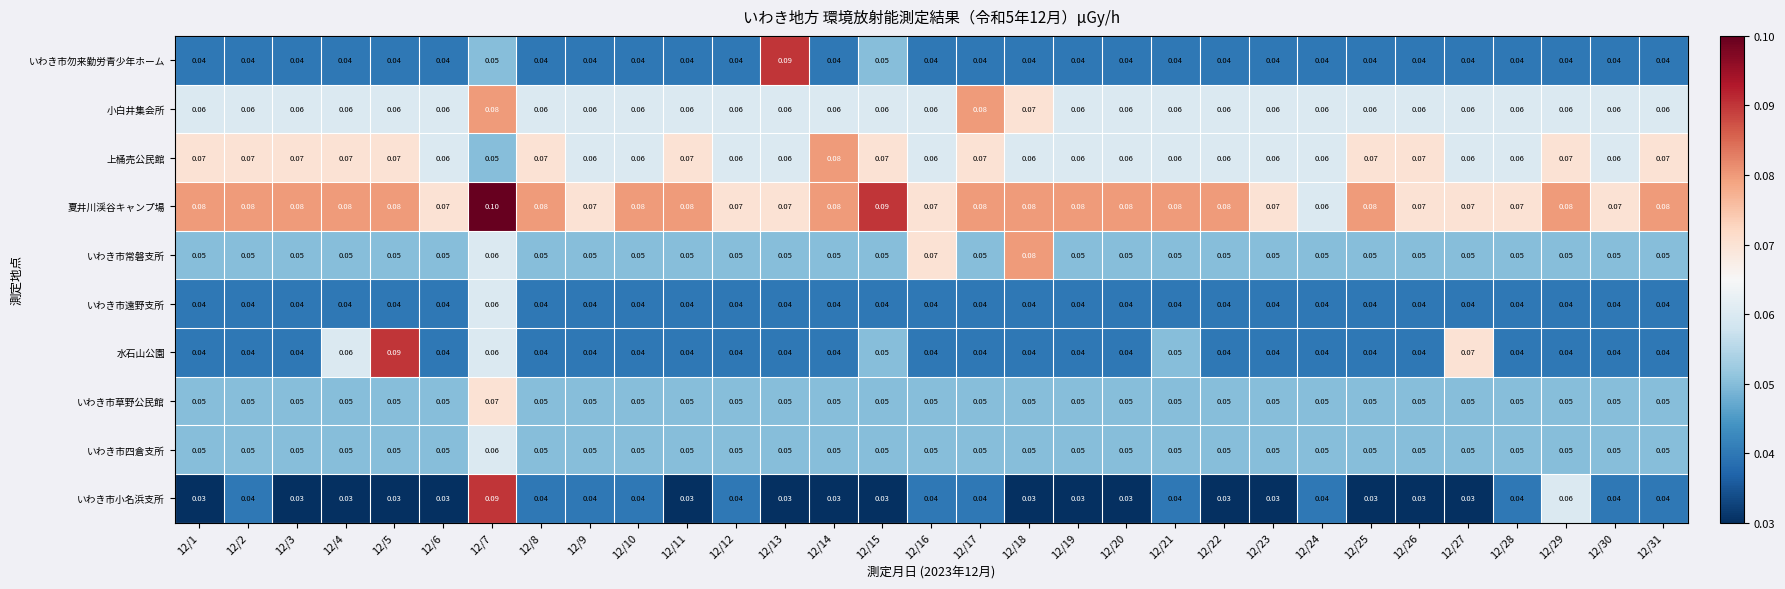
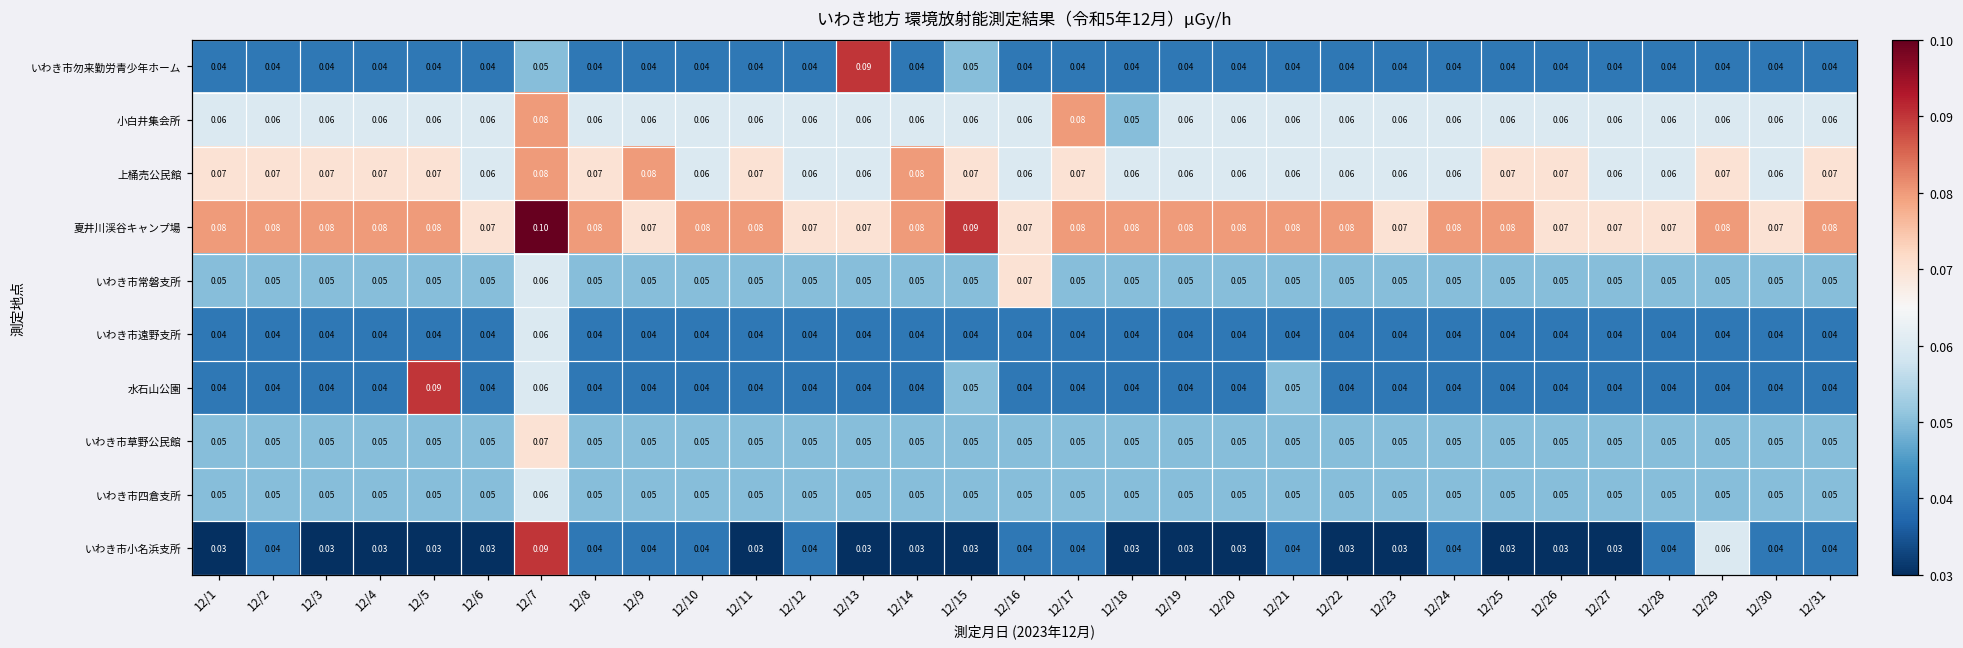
  {
    "小白井集会所": {
      "12/1": 0.06,
      "12/2": 0.06,
      "12/3": 0.06,
      "12/4": 0.06,
      "12/5": 0.06,
      "12/6": 0.06,
      "12/7": 0.08,
      "12/8": 0.06,
      "12/9": 0.06,
      "12/10": 0.06,
      "12/11": 0.06,
      "12/12": 0.06,
      "12/13": 0.06,
      "12/14": 0.06,
      "12/15": 0.06,
      "12/16": 0.06,
      "12/17": 0.08,
-     "12/18": 0.07,
+     "12/18": 0.05,
      "12/19": 0.06,
      "12/20": 0.06,
      "12/21": 0.06,
      "12/22": 0.06,
      "12/23": 0.06,
      "12/24": 0.06,
      "12/25": 0.06,
      "12/26": 0.06,
      "12/27": 0.06,
      "12/28": 0.06,
      "12/29": 0.06,
      "12/30": 0.06,
      "12/31": 0.06
    },
    "上桶売公民館": {
      "12/1": 0.07,
      "12/2": 0.07,
      "12/3": 0.07,
      "12/4": 0.07,
      "12/5": 0.07,
      "12/6": 0.06,
-     "12/7": 0.05,
+     "12/7": 0.08,
      "12/8": 0.07,
-     "12/9": 0.06,
+     "12/9": 0.08,
      "12/10": 0.06,
      "12/11": 0.07,
      "12/12": 0.06,
      "12/13": 0.06,
      "12/14": 0.08,
      "12/15": 0.07,
      "12/16": 0.06,
      "12/17": 0.07,
      "12/18": 0.06,
      "12/19": 0.06,
      "12/20": 0.06,
      "12/21": 0.06,
      "12/22": 0.06,
      "12/23": 0.06,
      "12/24": 0.06,
      "12/25": 0.07,
      "12/26": 0.07,
      "12/27": 0.06,
      "12/28": 0.06,
      "12/29": 0.07,
      "12/30": 0.06,
      "12/31": 0.07
    },
    "夏井川渓谷キャンプ場": {
      "12/1": 0.08,
      "12/2": 0.08,
      "12/3": 0.08,
      "12/4": 0.08,
      "12/5": 0.08,
      "12/6": 0.07,
      "12/7": 0.10,
      "12/8": 0.08,
      "12/9": 0.07,
      "12/10": 0.08,
      "12/11": 0.08,
      "12/12": 0.07,
      "12/13": 0.07,
      "12/14": 0.08,
      "12/15": 0.09,
      "12/16": 0.07,
      "12/17": 0.08,
      "12/18": 0.08,
      "12/19": 0.08,
      "12/20": 0.08,
      "12/21": 0.08,
      "12/22": 0.08,
      "12/23": 0.07,
-     "12/24": 0.06,
+     "12/24": 0.08,
      "12/25": 0.08,
      "12/26": 0.07,
      "12/27": 0.07,
      "12/28": 0.07,
      "12/29": 0.08,
      "12/30": 0.07,
      "12/31": 0.08
    },
    "いわき市常磐支所": {
      "12/1": 0.05,
      "12/2": 0.05,
      "12/3": 0.05,
      "12/4": 0.05,
      "12/5": 0.05,
      "12/6": 0.05,
      "12/7": 0.06,
      "12/8": 0.05,
      "12/9": 0.05,
      "12/10": 0.05,
      "12/11": 0.05,
      "12/12": 0.05,
      "12/13": 0.05,
      "12/14": 0.05,
      "12/15": 0.05,
      "12/16": 0.07,
      "12/17": 0.05,
-     "12/18": 0.08,
+     "12/18": 0.05,
      "12/19": 0.05,
      "12/20": 0.05,
      "12/21": 0.05,
      "12/22": 0.05,
      "12/23": 0.05,
      "12/24": 0.05,
      "12/25": 0.05,
      "12/26": 0.05,
      "12/27": 0.05,
      "12/28": 0.05,
      "12/29": 0.05,
      "12/30": 0.05,
      "12/31": 0.05
    },
    "水石山公園": {
      "12/1": 0.04,
      "12/2": 0.04,
      "12/3": 0.04,
-     "12/4": 0.06,
+     "12/4": 0.04,
      "12/5": 0.09,
      "12/6": 0.04,
      "12/7": 0.06,
      "12/8": 0.04,
      "12/9": 0.04,
      "12/10": 0.04,
      "12/11": 0.04,
      "12/12": 0.04,
      "12/13": 0.04,
      "12/14": 0.04,
      "12/15": 0.05,
      "12/16": 0.04,
      "12/17": 0.04,
      "12/18": 0.04,
      "12/19": 0.04,
      "12/20": 0.04,
      "12/21": 0.05,
      "12/22": 0.04,
      "12/23": 0.04,
      "12/24": 0.04,
      "12/25": 0.04,
      "12/26": 0.04,
-     "12/27": 0.07,
+     "12/27": 0.04,
      "12/28": 0.04,
      "12/29": 0.04,
      "12/30": 0.04,
      "12/31": 0.04
    }
  }
